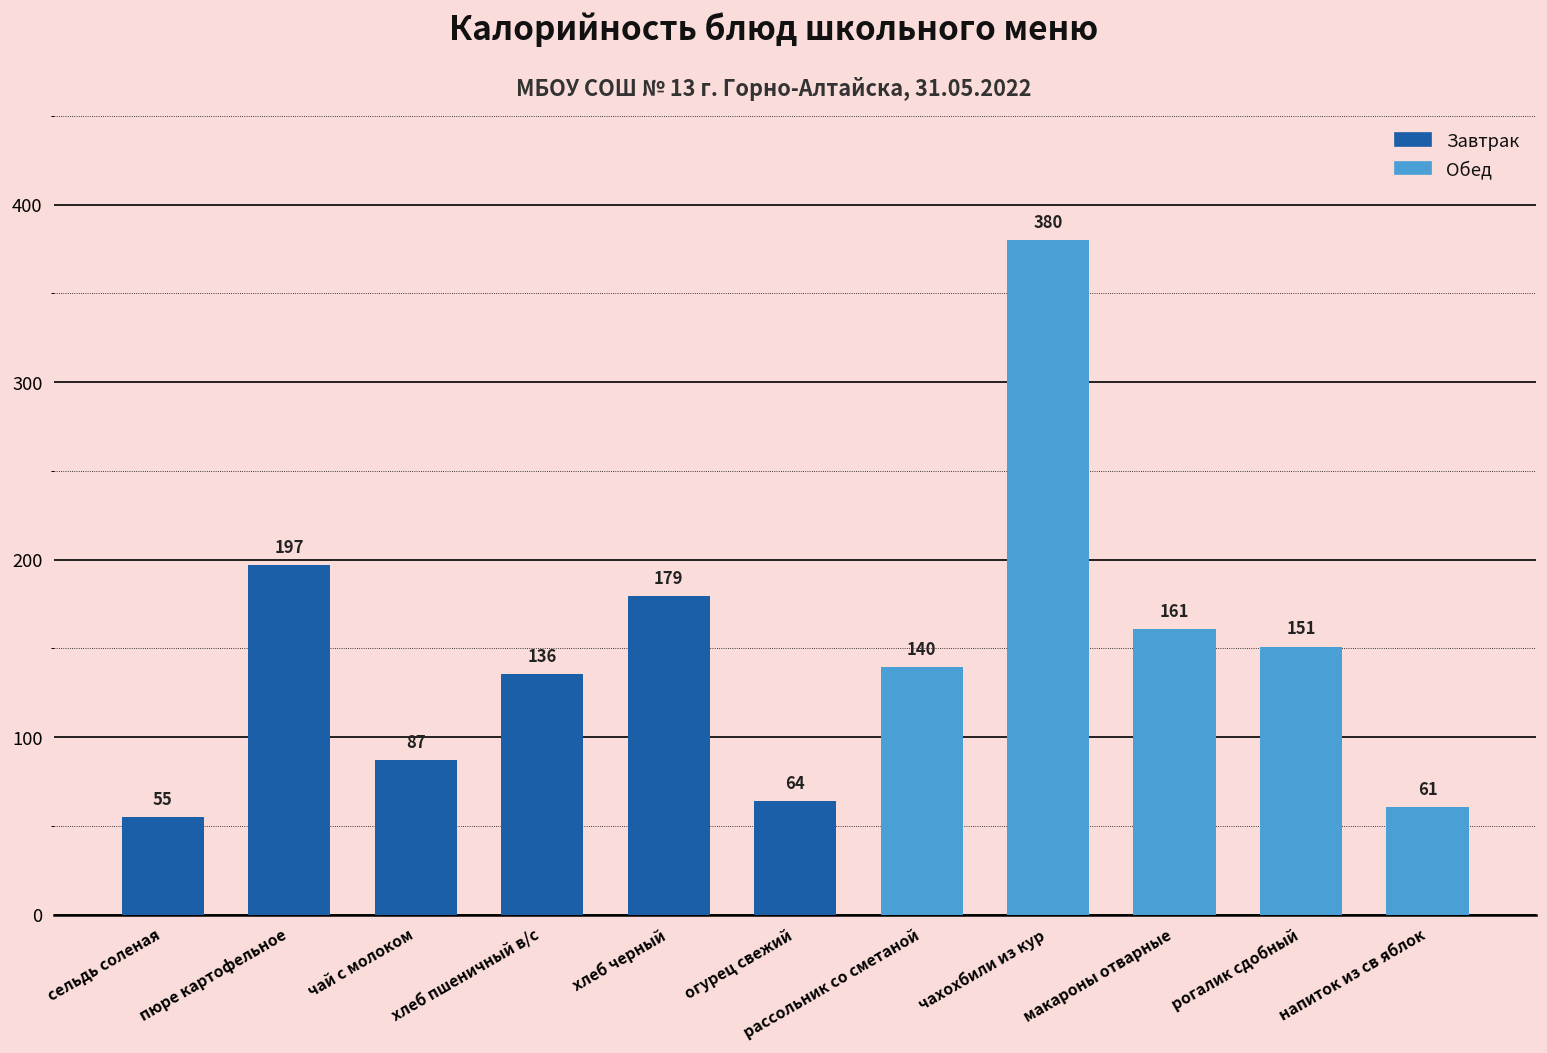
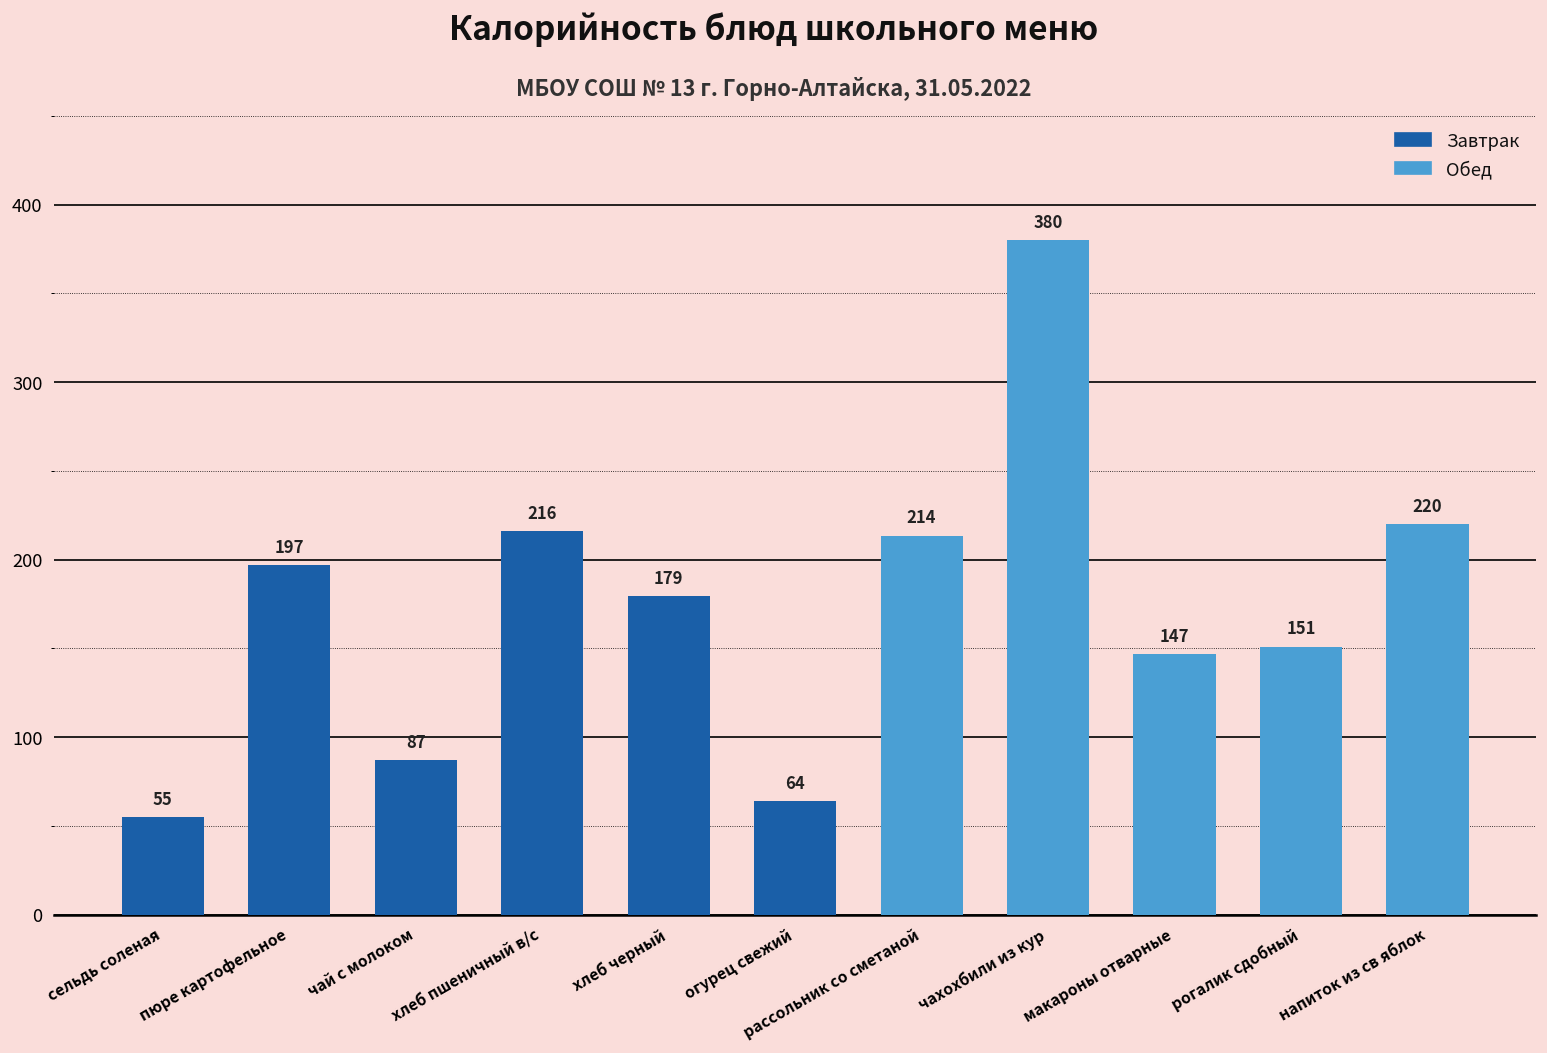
  {
    "сельдь соленая": 55,
    "пюре картофельное": 197,
    "чай с молоком": 87,
-   "хлеб пшеничный в/с": 136,
+   "хлеб пшеничный в/с": 216,
    "хлеб черный": 179,
    "огурец свежий": 64,
-   "рассольник со сметаной": 140,
+   "рассольник со сметаной": 214,
    "чахохбили из кур": 380,
-   "макароны отварные": 161,
+   "макароны отварные": 147,
    "рогалик сдобный": 151,
-   "напиток из св яблок": 61
+   "напиток из св яблок": 220
  }
